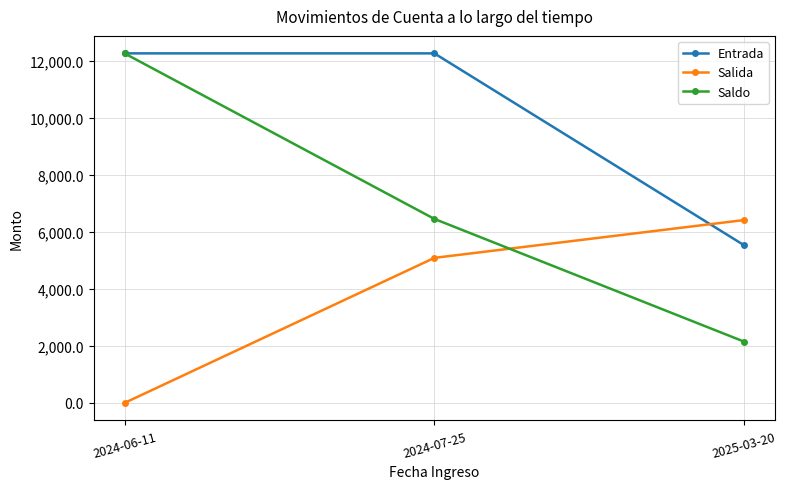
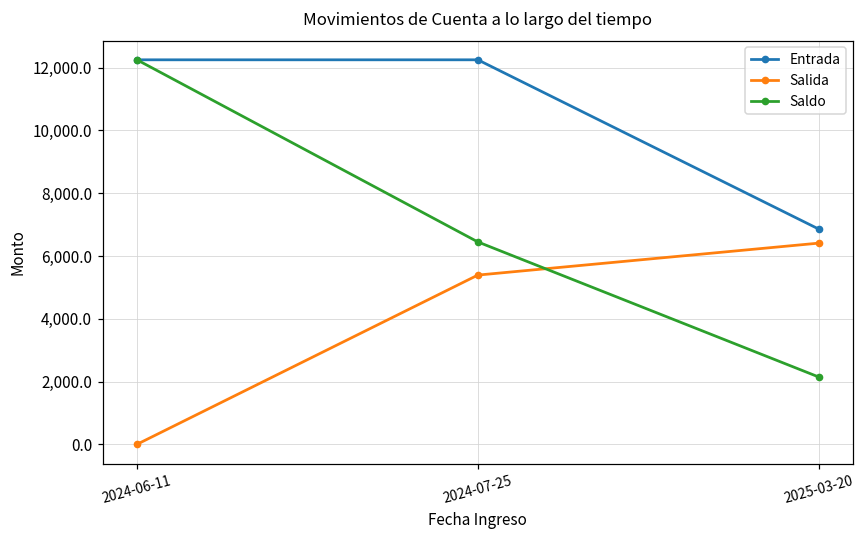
  {
    "Entrada": {
      "2024-07-25": "12,300",
-     "2025-03-20": "5,500"
+     "2025-03-20": "6,900"
    },
    "Salida": {
      "2024-06-11": "0",
-     "2024-07-25": "5,100",
+     "2024-07-25": "5,400",
      "2025-03-20": "6,400"
    },
    "Saldo": {
      "2024-07-25": "6,400",
      "2025-03-20": "2,100"
    }
  }
